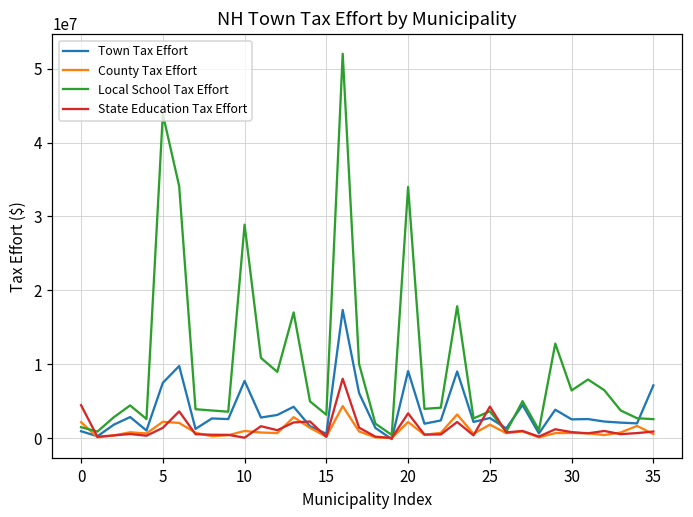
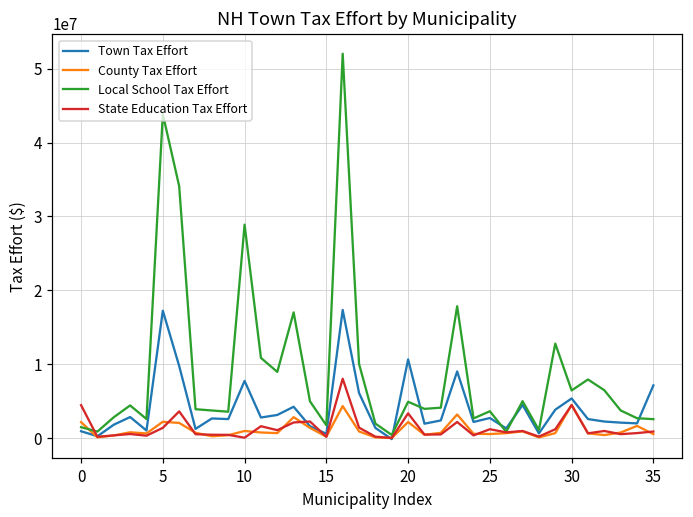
  {
    "Town Tax Effort": {
      "0": 1000000,
-     "5": 8000000,
+     "5": 17000000,
      "10": 8000000,
      "15": 1000000,
-     "20": 9000000,
+     "20": 11000000,
      "25": 3000000,
-     "30": 3000000,
+     "30": 5000000,
      "35": 7000000
    },
    "County Tax Effort": {
      "0": 2000000,
      "5": 2000000,
      "10": 1000000,
      "20": 2000000,
-     "25": 2000000,
-     "30": 1000000
+     "25": 1000000,
+     "30": 5000000
    },
    "Local School Tax Effort": {
      "0": 2000000,
      "5": 44000000,
      "10": 29000000,
-     "15": 3000000,
-     "20": 34000000,
+     "15": 2000000,
+     "20": 5000000,
      "25": 4000000,
      "30": 6000000,
      "35": 3000000
    },
    "State Education Tax Effort": {
      "0": 4000000,
      "5": 1000000,
      "10": 0,
      "20": 3000000,
-     "25": 4000000,
-     "30": 1000000
+     "25": 1000000,
+     "30": 5000000
    }
  }
